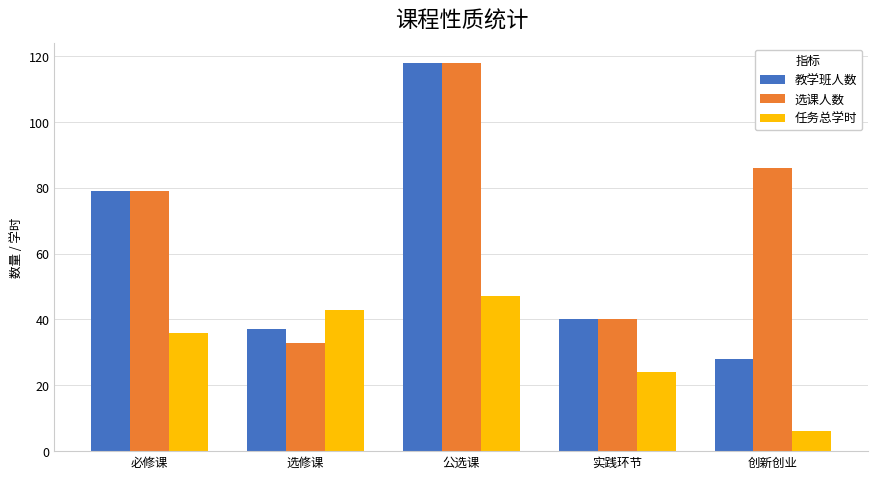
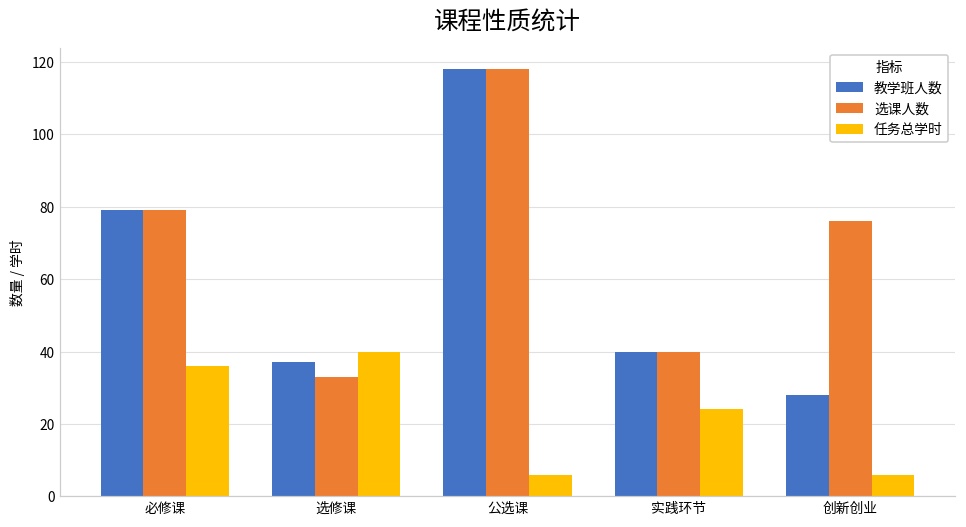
  {
    "教学班人数": {
      "必修课": 79,
      "选修课": 37,
      "公选课": 118,
      "实践环节": 40,
      "创新创业": 28
    },
    "选课人数": {
      "必修课": 79,
      "选修课": 33,
      "公选课": 118,
      "实践环节": 40,
-     "创新创业": 86
+     "创新创业": 76
    },
    "任务总学时": {
      "必修课": 36,
-     "选修课": 43,
-     "公选课": 47,
+     "选修课": 40,
+     "公选课": 6,
      "实践环节": 24,
      "创新创业": 6
    }
  }
